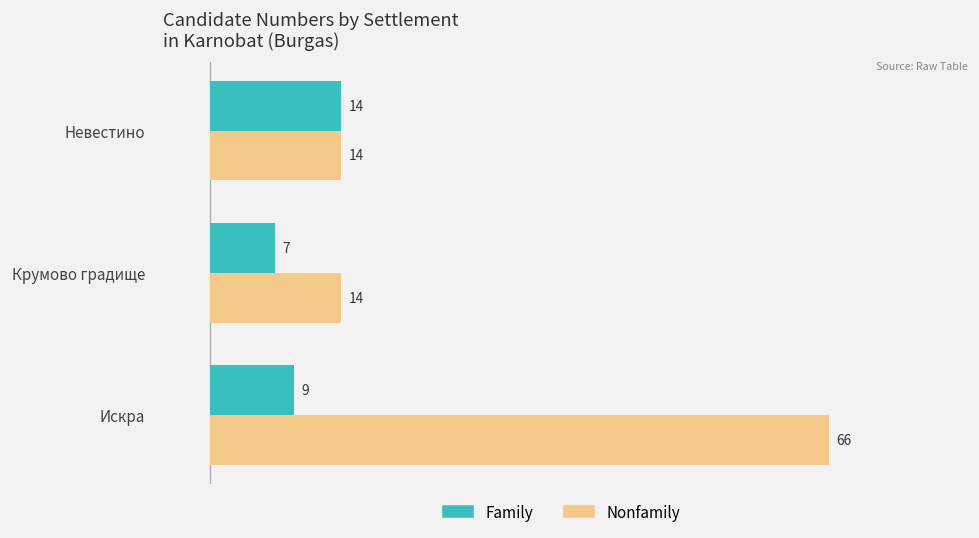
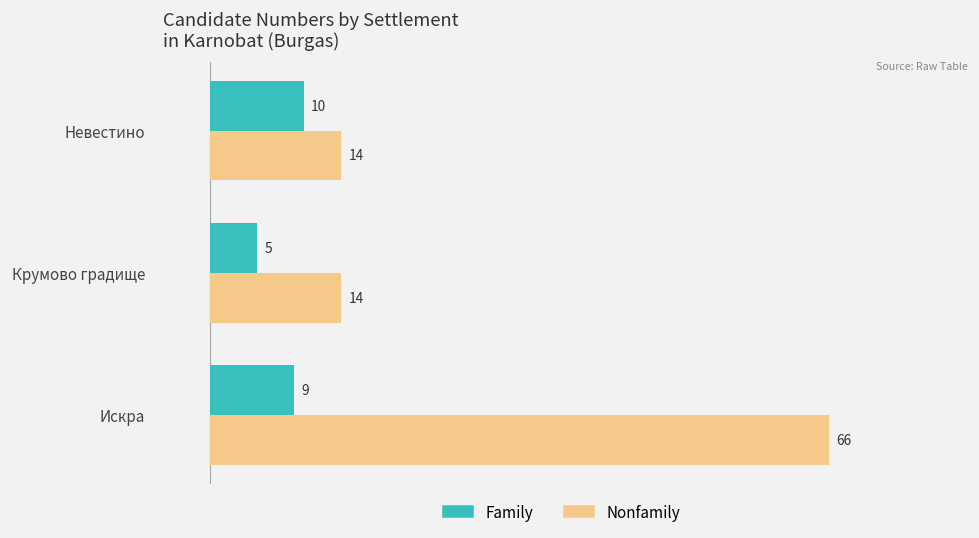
  {
    "Family": {
-     "Невестино": 14,
-     "Крумово градище": 7,
+     "Невестино": 10,
+     "Крумово градище": 5,
      "Искра": 9
    },
    "Nonfamily": {
      "Невестино": 14,
      "Крумово градище": 14,
      "Искра": 66
    }
  }
